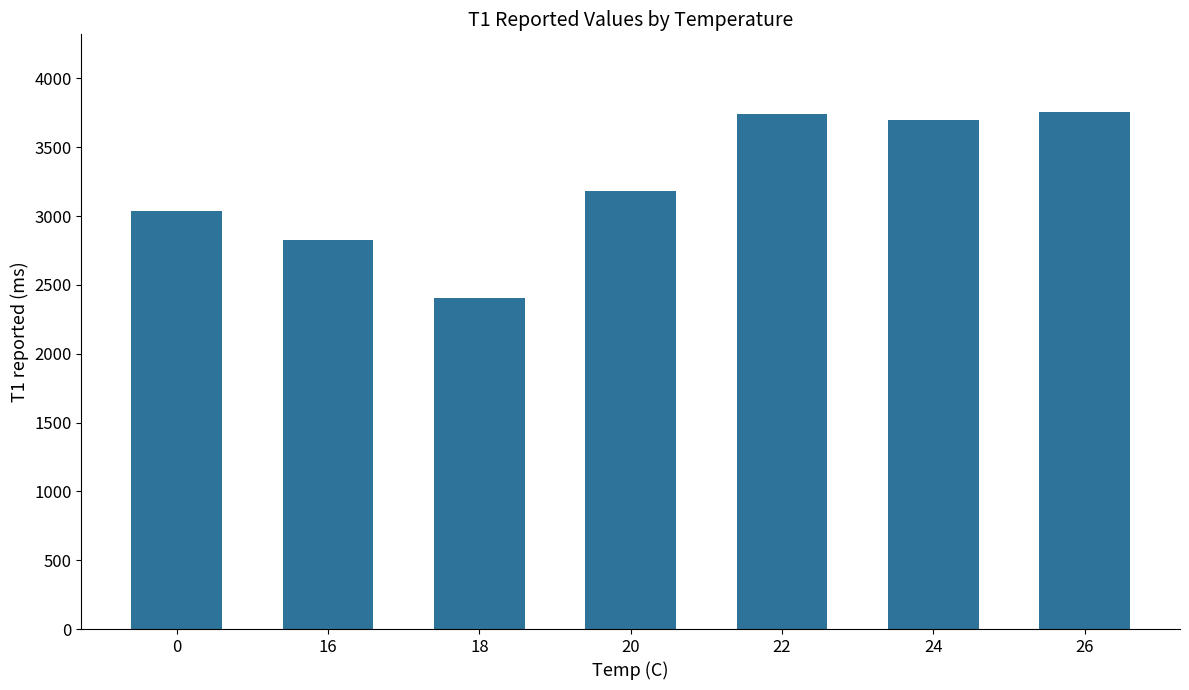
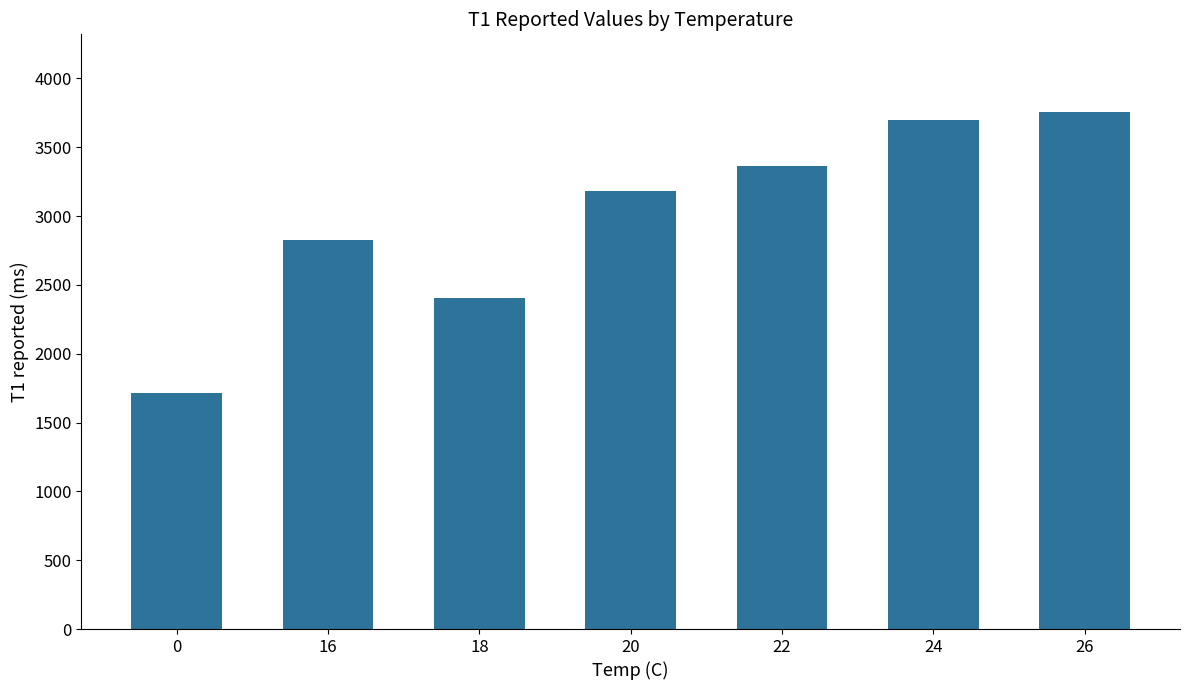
  {
-   "0": 3040,
+   "0": 1710,
    "16": 2830,
    "18": 2400,
    "20": 3180,
-   "22": 3740,
+   "22": 3360,
    "24": 3700,
    "26": 3760
  }
